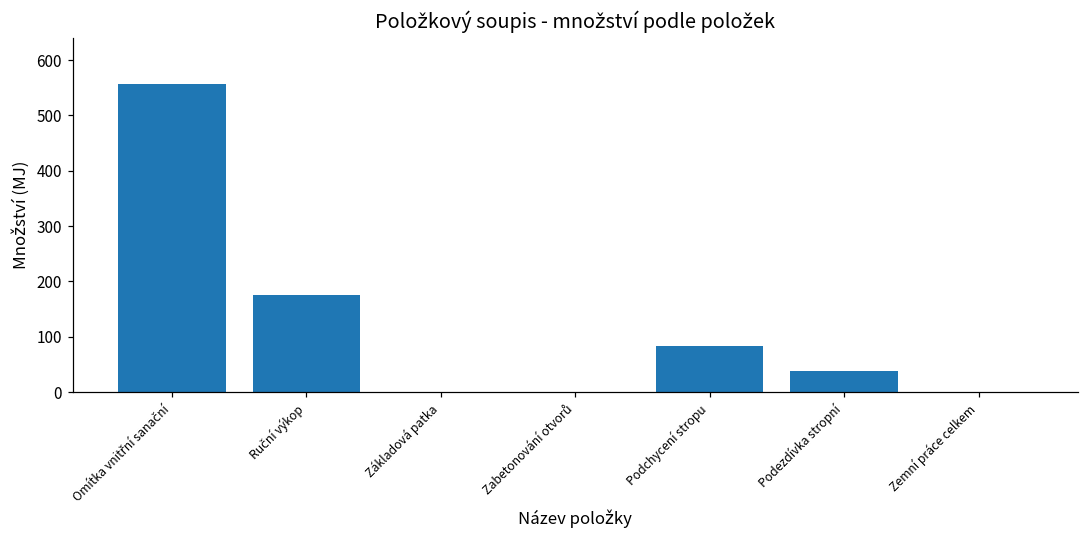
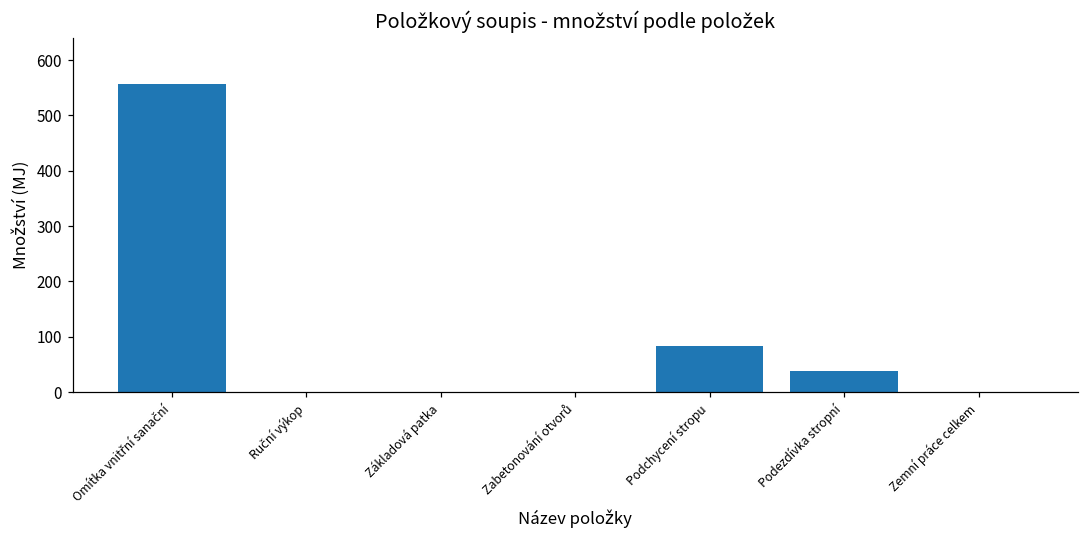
  {
    "Omítka vnitřní sanační": 560,
-   "Ruční výkop": 180,
+   "Ruční výkop": 0,
    "Podchycení stropu": 80,
    "Podezdívka stropní": 40
  }
